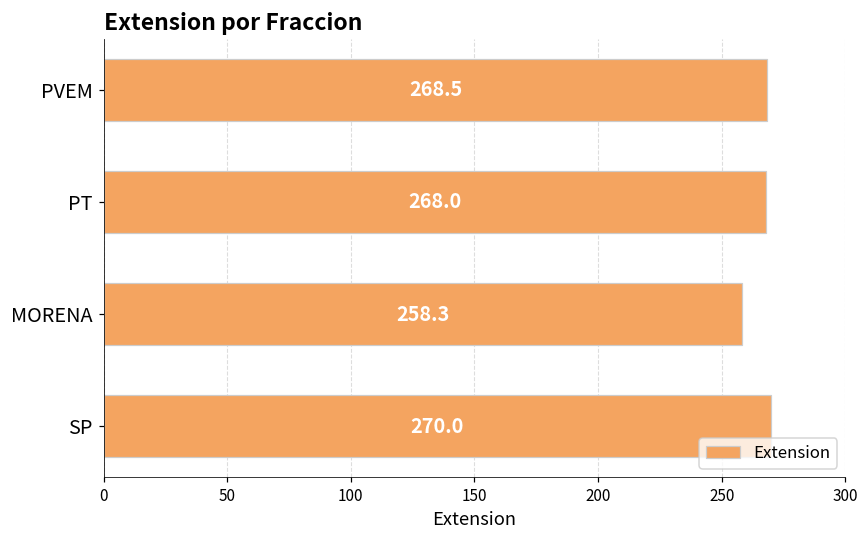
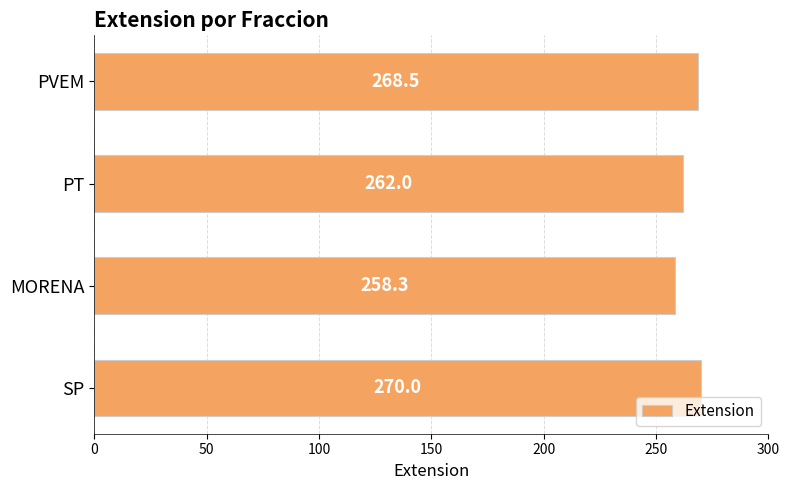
  {
    "PVEM": 268.5,
-   "PT": 268.0,
+   "PT": 262.0,
    "MORENA": 258.3,
    "SP": 270.0
  }
